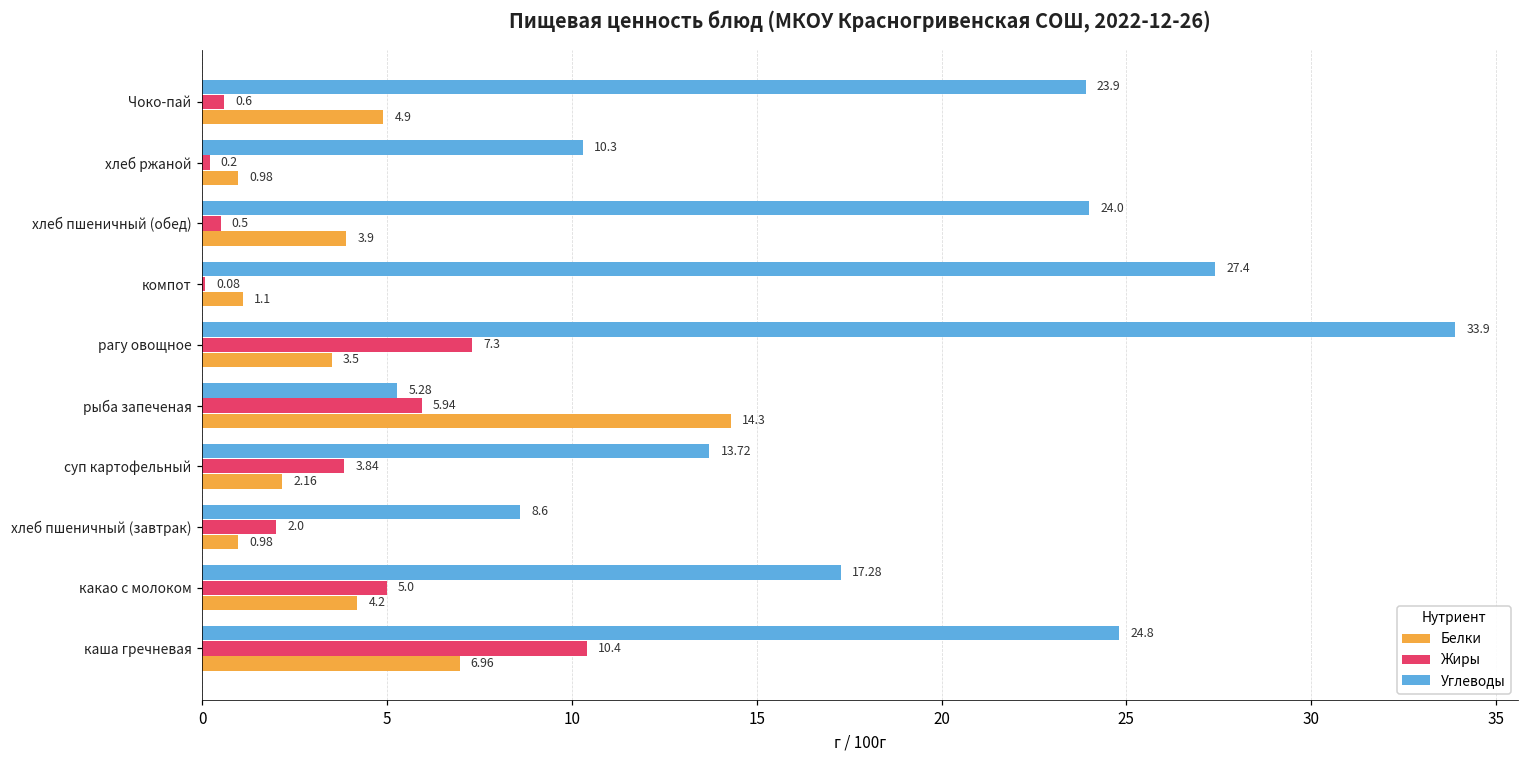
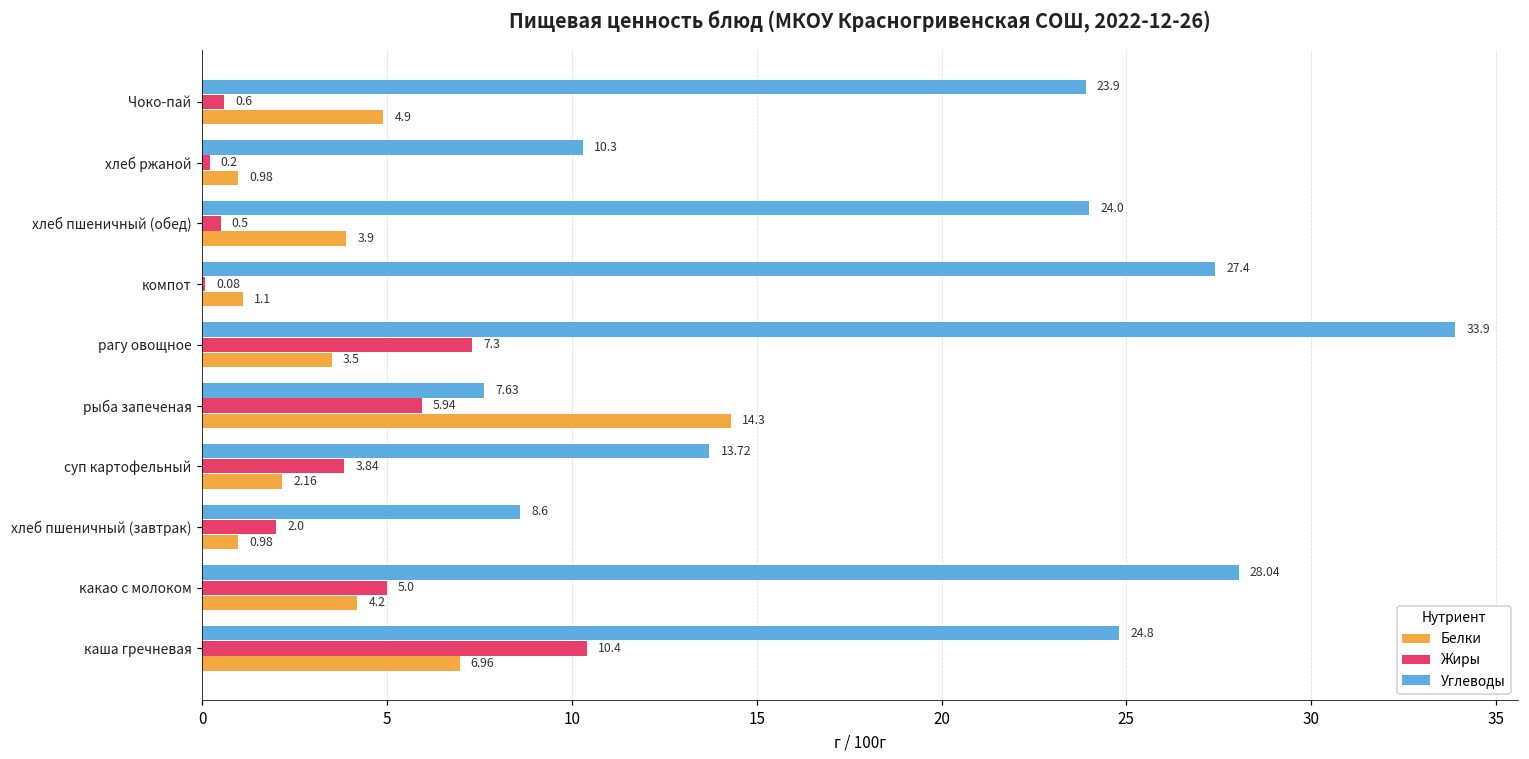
  {
    "Белки": {
      "Чоко-пай": 4.9,
      "хлеб ржаной": 0.98,
      "хлеб пшеничный (обед)": 3.9,
      "компот": 1.1,
      "рагу овощное": 3.5,
      "рыба запеченая": 14.3,
      "суп картофельный": 2.16,
      "хлеб пшеничный (завтрак)": 0.98,
      "какао с молоком": 4.2,
      "каша гречневая": 6.96
    },
    "Жиры": {
      "Чоко-пай": 0.6,
      "хлеб ржаной": 0.2,
      "хлеб пшеничный (обед)": 0.5,
      "компот": 0.08,
      "рагу овощное": 7.3,
      "рыба запеченая": 5.94,
      "суп картофельный": 3.84,
      "хлеб пшеничный (завтрак)": 2.0,
      "какао с молоком": 5.0,
      "каша гречневая": 10.4
    },
    "Углеводы": {
      "Чоко-пай": 23.9,
      "хлеб ржаной": 10.3,
      "хлеб пшеничный (обед)": 24.0,
      "компот": 27.4,
      "рагу овощное": 33.9,
-     "рыба запеченая": 5.28,
+     "рыба запеченая": 7.63,
      "суп картофельный": 13.72,
      "хлеб пшеничный (завтрак)": 8.6,
-     "какао с молоком": 17.28,
+     "какао с молоком": 28.04,
      "каша гречневая": 24.8
    }
  }
